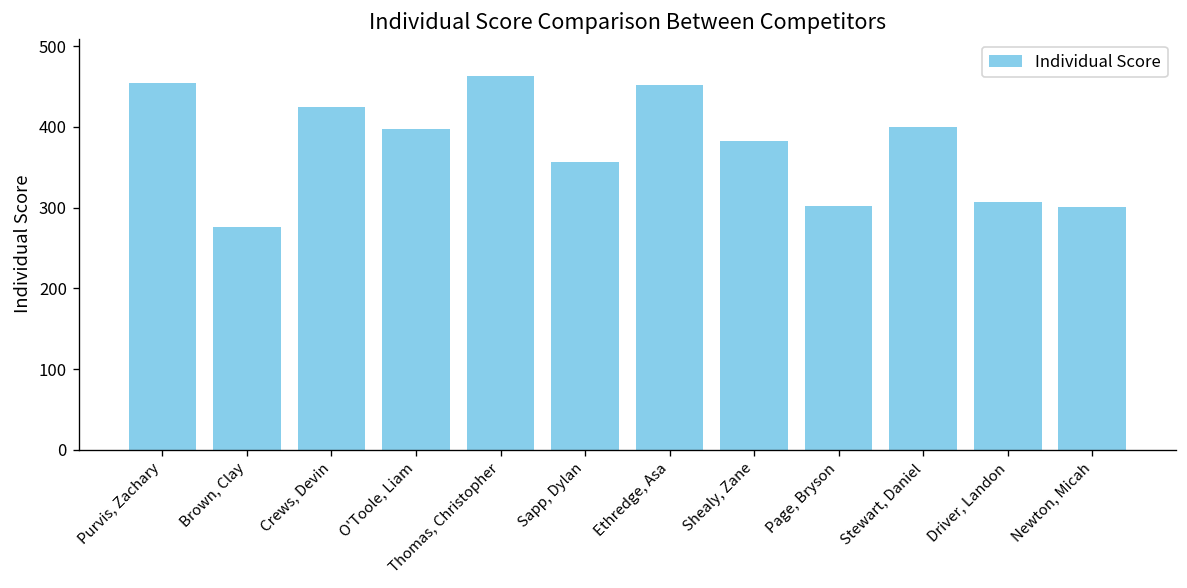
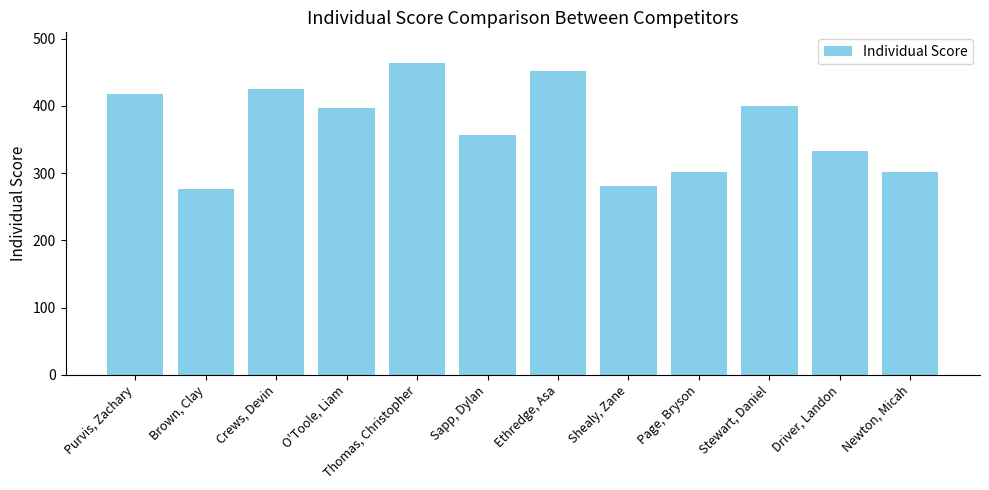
  {
-   "Purvis, Zachary": 460,
+   "Purvis, Zachary": 420,
    "Brown, Clay": 280,
    "Crews, Devin": 430,
    "O'Toole, Liam": 400,
    "Thomas, Christopher": 460,
    "Sapp, Dylan": 360,
    "Ethredge, Asa": 450,
-   "Shealy, Zane": 380,
+   "Shealy, Zane": 280,
    "Page, Bryson": 300,
    "Stewart, Daniel": 400,
-   "Driver, Landon": 310,
+   "Driver, Landon": 330,
    "Newton, Micah": 300
  }
